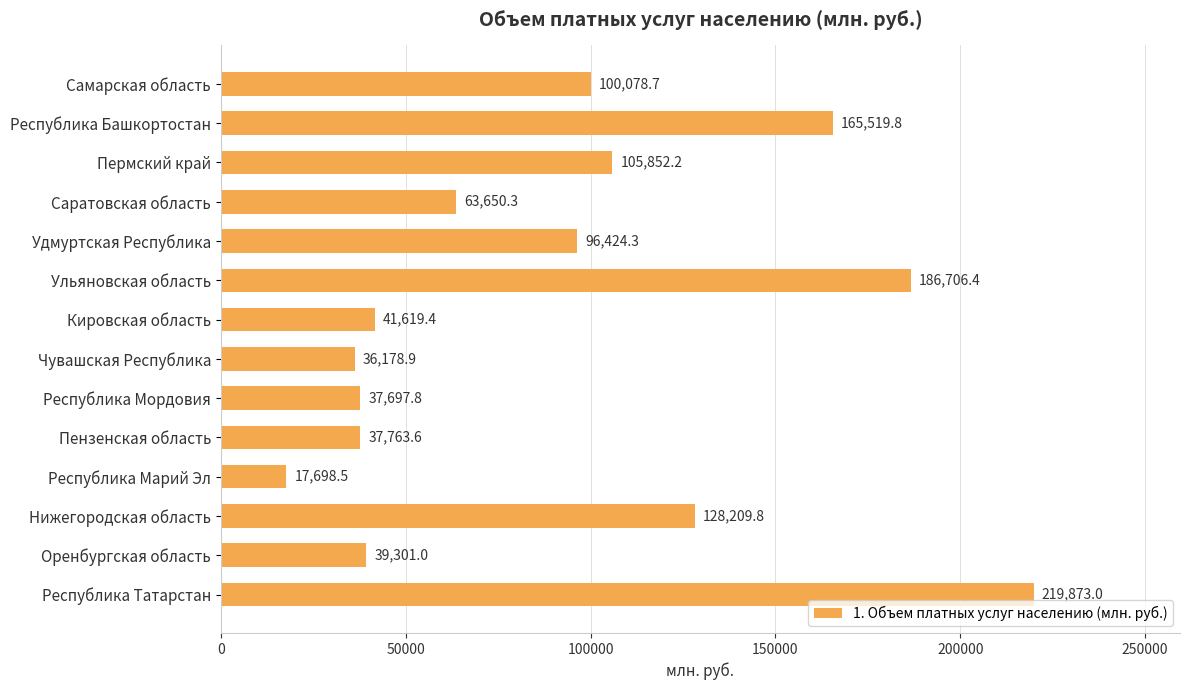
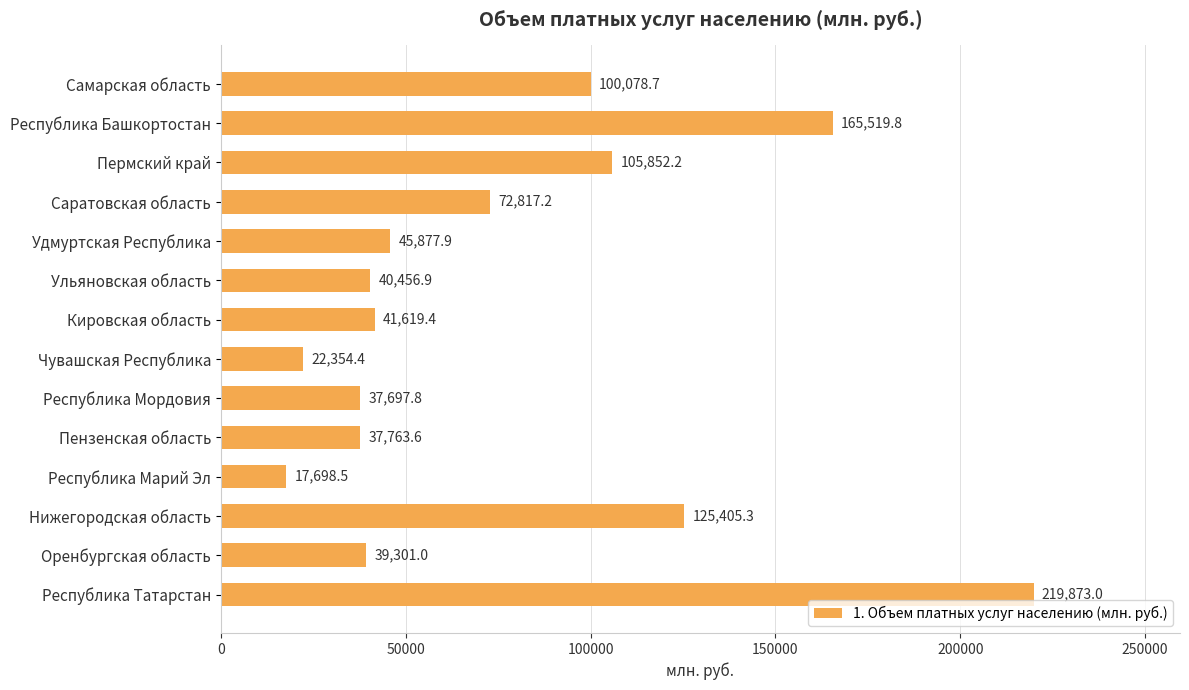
  {
    "Самарская область": "100,078.7",
    "Республика Башкортостан": "165,519.8",
    "Пермский край": "105,852.2",
-   "Саратовская область": "63,650.3",
-   "Удмуртская Республика": "96,424.3",
-   "Ульяновская область": "186,706.4",
+   "Саратовская область": "72,817.2",
+   "Удмуртская Республика": "45,877.9",
+   "Ульяновская область": "40,456.9",
    "Кировская область": "41,619.4",
-   "Чувашская Республика": "36,178.9",
+   "Чувашская Республика": "22,354.4",
    "Республика Мордовия": "37,697.8",
    "Пензенская область": "37,763.6",
    "Республика Марий Эл": "17,698.5",
-   "Нижегородская область": "128,209.8",
+   "Нижегородская область": "125,405.3",
    "Оренбургская область": "39,301.0"
  }
